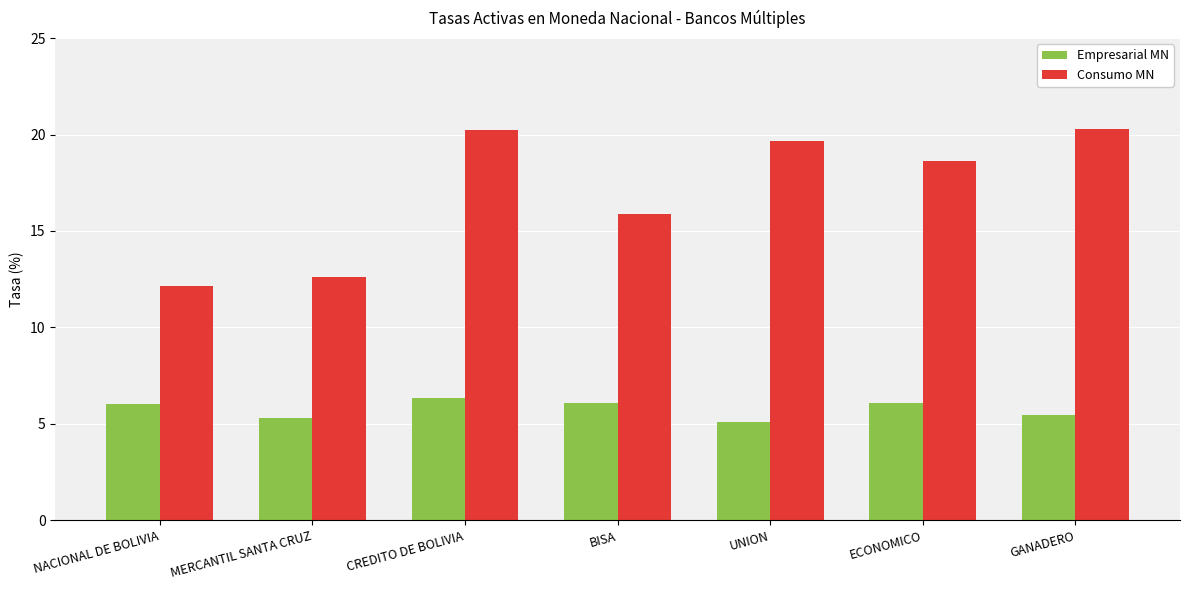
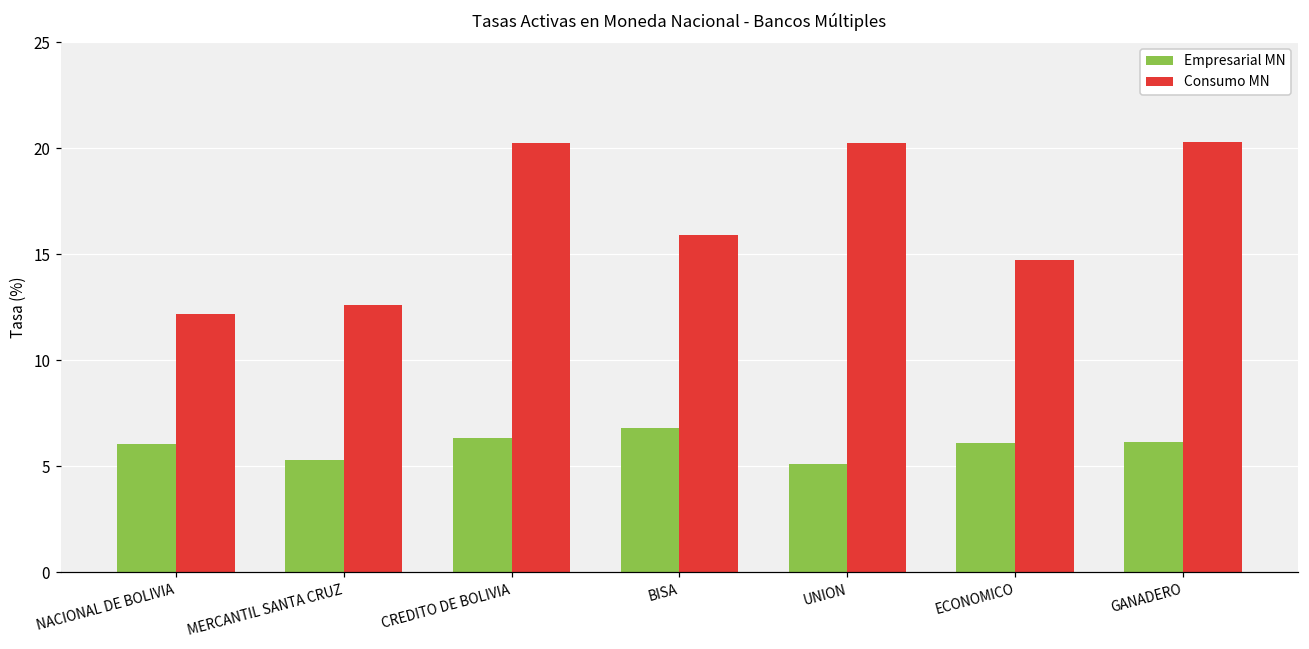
  {
    "Empresarial MN": {
      "NACIONAL DE BOLIVIA": 6.0,
      "MERCANTIL SANTA CRUZ": 5.3,
      "CREDITO DE BOLIVIA": 6.3,
-     "BISA": 6.1,
+     "BISA": 6.8,
      "UNION": 5.1,
      "ECONOMICO": 6.1,
-     "GANADERO": 5.4
+     "GANADERO": 6.1
    },
    "Consumo MN": {
      "NACIONAL DE BOLIVIA": 12.2,
      "MERCANTIL SANTA CRUZ": 12.6,
      "CREDITO DE BOLIVIA": 20.2,
      "BISA": 15.9,
-     "UNION": 19.7,
-     "ECONOMICO": 18.7,
+     "UNION": 20.2,
+     "ECONOMICO": 14.7,
      "GANADERO": 20.3
    }
  }
